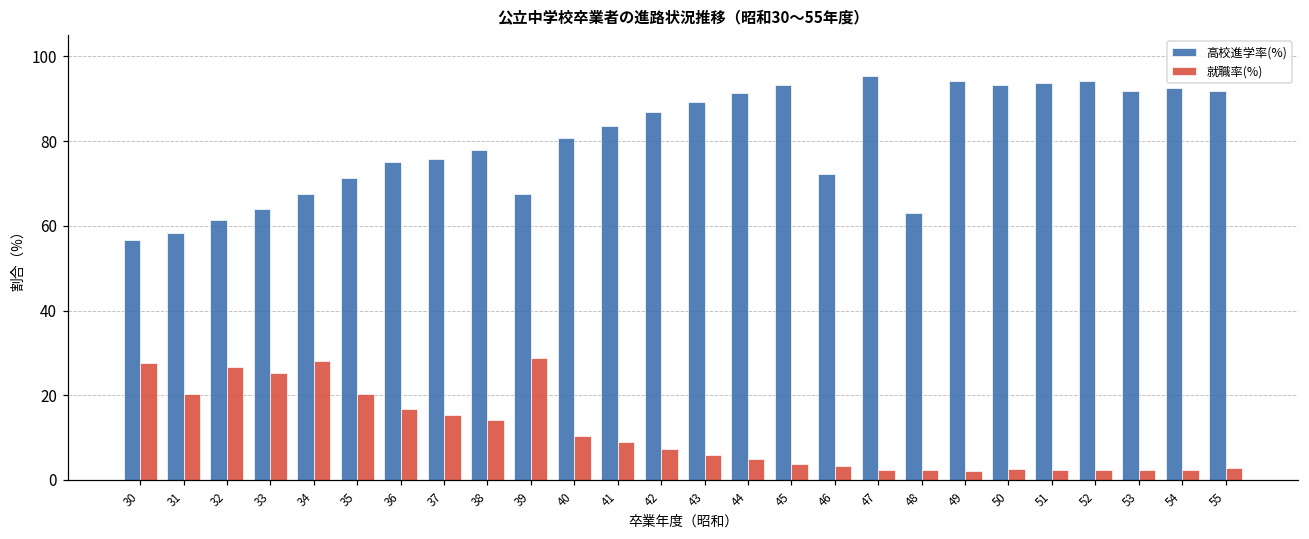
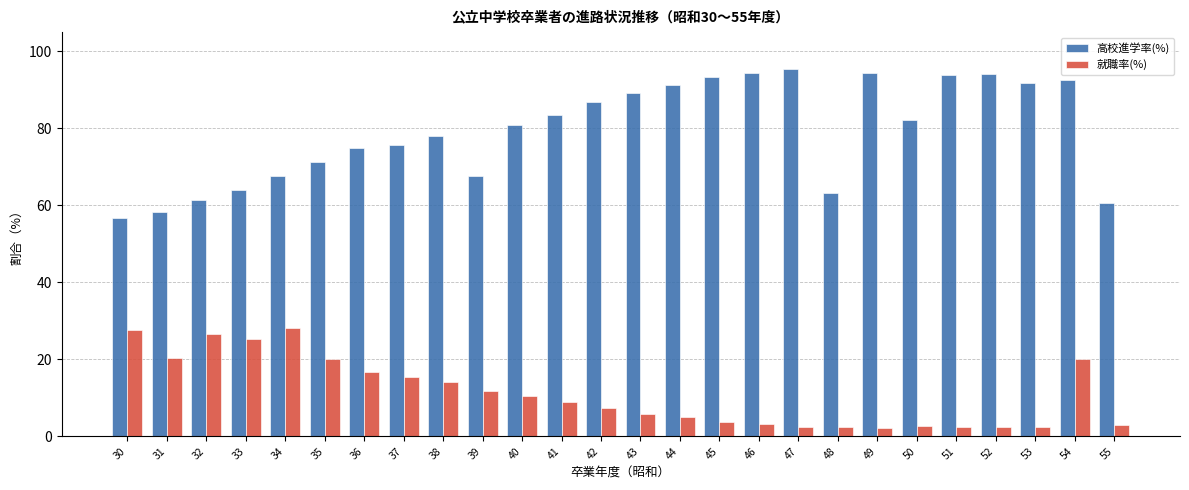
  {
    "高校進学率(%)": {
      "30": 57,
      "31": 58,
      "32": 62,
      "33": 64,
      "34": 68,
      "35": 71,
      "36": 75,
      "37": 76,
      "38": 78,
      "39": 68,
      "40": 81,
      "41": 84,
      "42": 87,
      "43": 89,
      "44": 91,
      "45": 93,
-     "46": 72,
+     "46": 94,
      "47": 95,
      "48": 63,
      "49": 94,
-     "50": 93,
+     "50": 82,
      "51": 94,
      "52": 94,
      "53": 92,
      "54": 93,
-     "55": 92
+     "55": 61
    },
    "就職率(%)": {
      "30": 28,
      "31": 20,
      "32": 27,
      "33": 25,
      "34": 28,
      "35": 20,
      "36": 17,
      "37": 15,
      "38": 14,
-     "39": 29,
+     "39": 12,
      "40": 10,
      "41": 9,
      "42": 7,
      "43": 6,
      "44": 5,
      "45": 4,
      "46": 3,
      "47": 2,
      "48": 2,
      "49": 2,
      "50": 3,
      "51": 2,
      "52": 2,
      "53": 2,
-     "54": 2,
+     "54": 20,
      "55": 3
    }
  }
